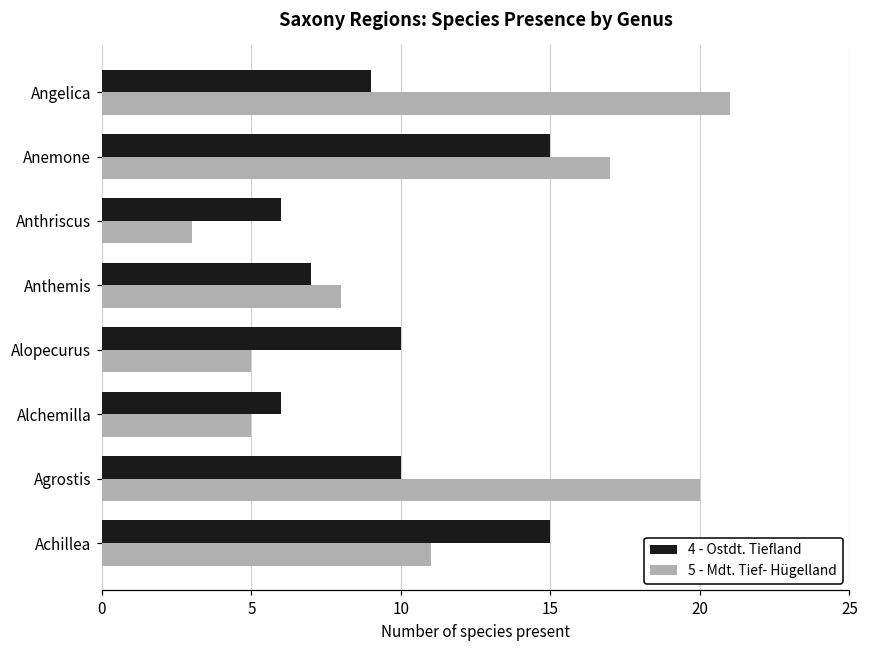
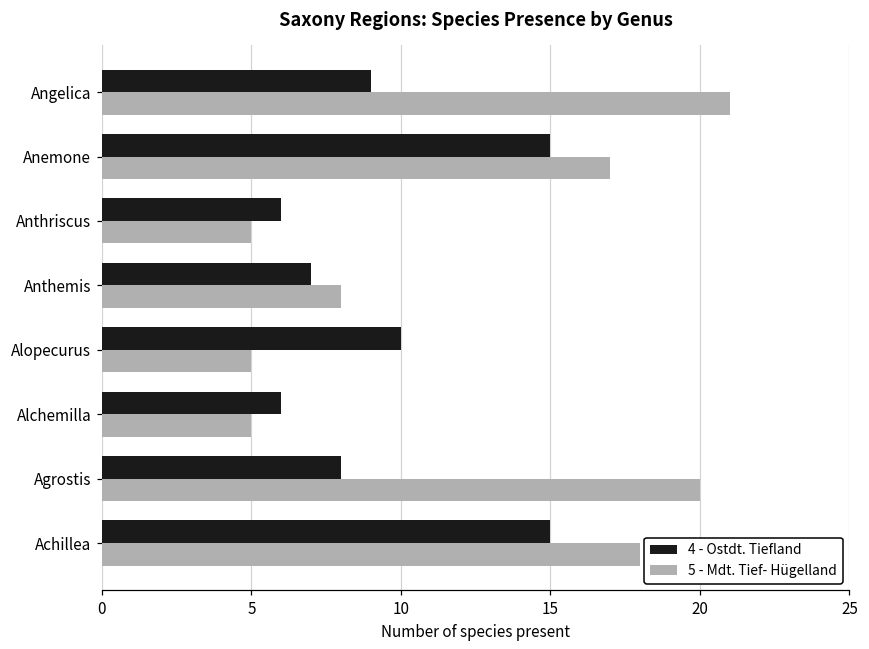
  {
    "4 - Ostdt. Tiefland": {
      "Angelica": 9,
      "Anemone": 15,
      "Anthriscus": 6,
      "Anthemis": 7,
      "Alopecurus": 10,
      "Alchemilla": 6,
-     "Agrostis": 10,
+     "Agrostis": 8,
      "Achillea": 15
    },
    "5 - Mdt. Tief- Hügelland": {
      "Angelica": 21,
      "Anemone": 17,
-     "Anthriscus": 3,
+     "Anthriscus": 5,
      "Anthemis": 8,
      "Alopecurus": 5,
      "Alchemilla": 5,
      "Agrostis": 20,
-     "Achillea": 11
+     "Achillea": 18
    }
  }
